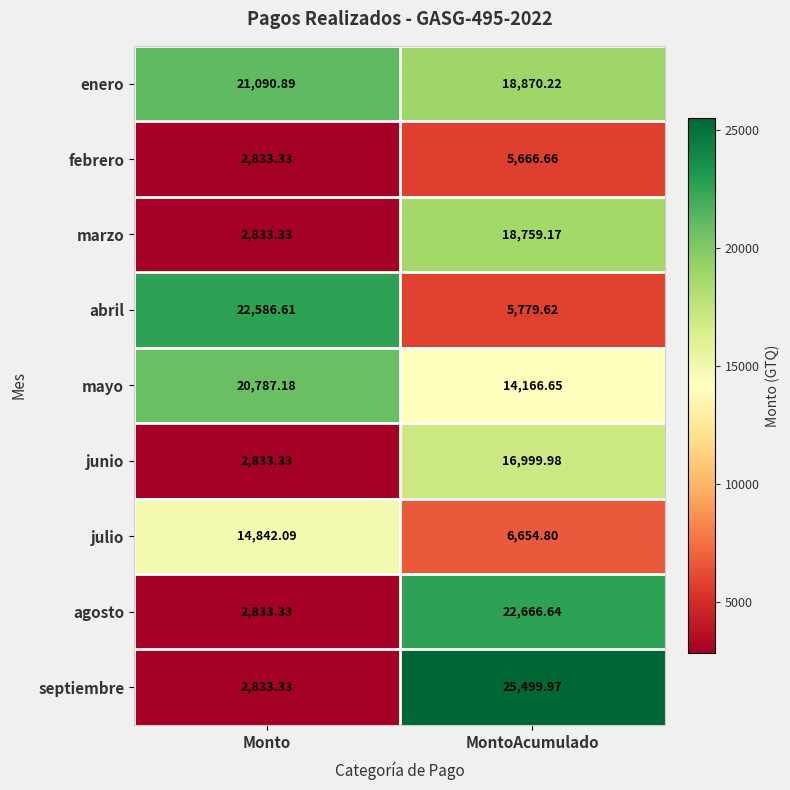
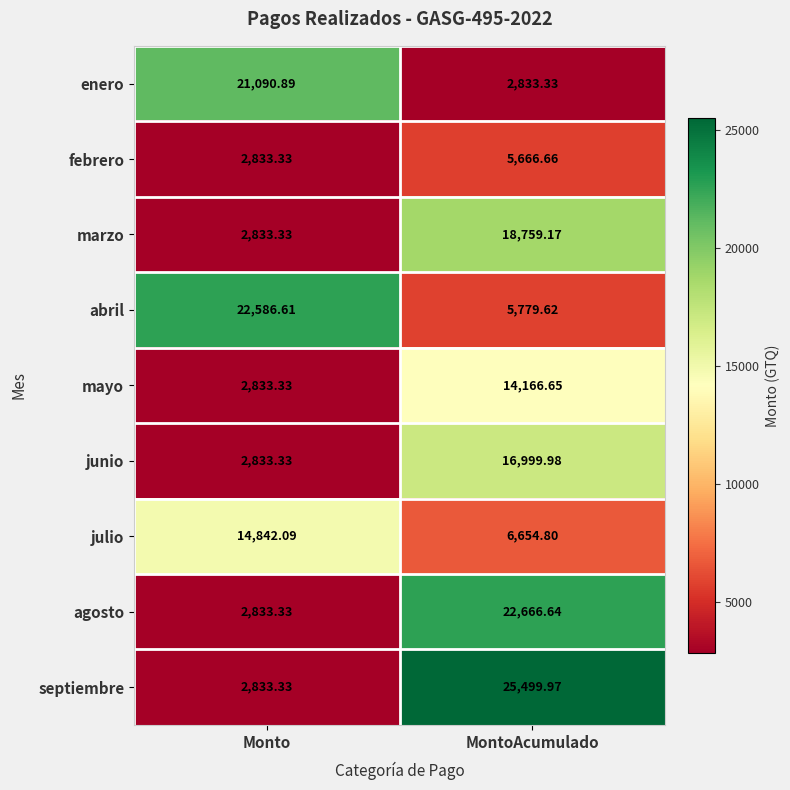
  {
    "enero": {
      "Monto": "21,090.89",
-     "MontoAcumulado": "18,870.22"
+     "MontoAcumulado": "2,833.33"
    },
    "febrero": {
      "Monto": "2,833.33",
      "MontoAcumulado": "5,666.66"
    },
    "marzo": {
      "Monto": "2,833.33",
      "MontoAcumulado": "18,759.17"
    },
    "abril": {
      "Monto": "22,586.61",
      "MontoAcumulado": "5,779.62"
    },
    "mayo": {
-     "Monto": "20,787.18",
+     "Monto": "2,833.33",
      "MontoAcumulado": "14,166.65"
    },
    "junio": {
      "Monto": "2,833.33",
      "MontoAcumulado": "16,999.98"
    },
    "julio": {
      "Monto": "14,842.09",
      "MontoAcumulado": "6,654.80"
    },
    "agosto": {
      "Monto": "2,833.33",
      "MontoAcumulado": "22,666.64"
    },
    "septiembre": {
      "Monto": "2,833.33",
      "MontoAcumulado": "25,499.97"
    }
  }
